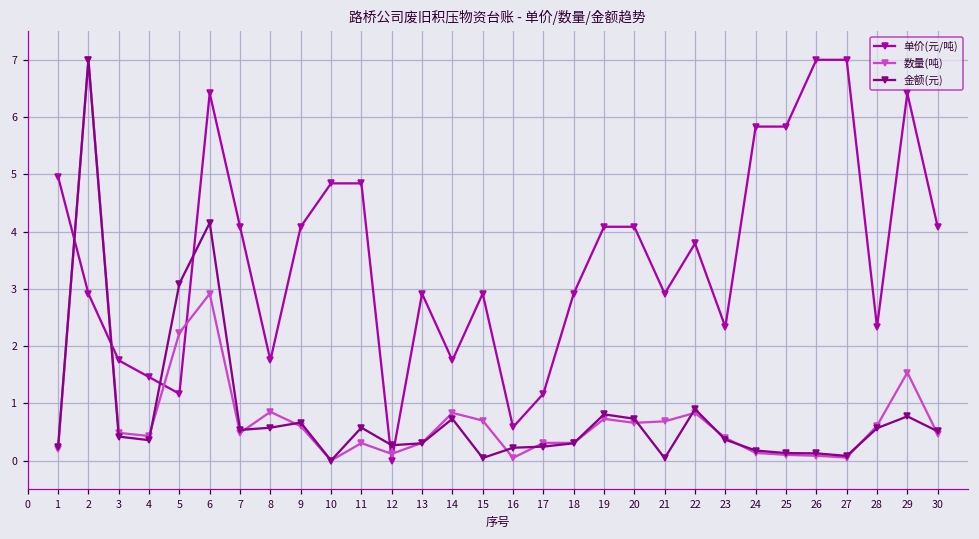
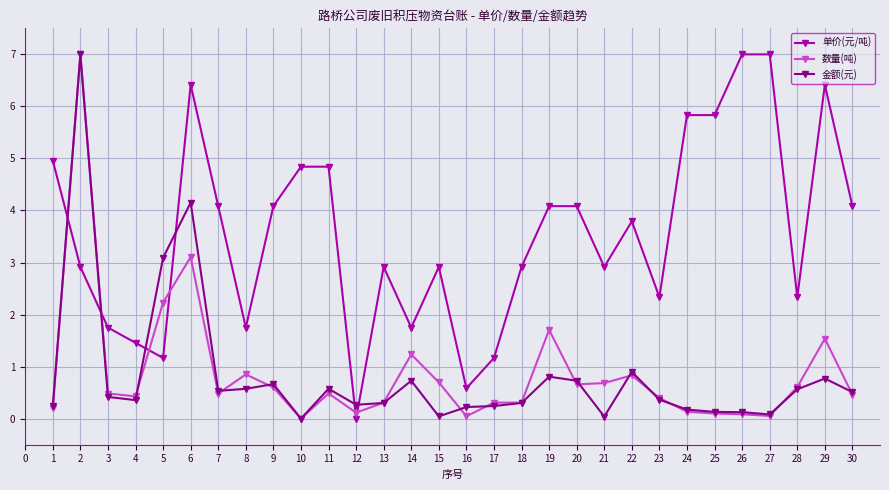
  {
    "数量(吨)": {
      "3": 0.5,
      "4": 0.4,
      "5": 2.2,
-     "6": 2.9,
+     "6": 3.1,
      "7": 0.5,
      "8": 0.9,
      "9": 0.6,
-     "11": 0.3,
+     "11": 0.5,
      "12": 0.1,
-     "14": 0.8,
+     "14": 1.2,
      "15": 0.7,
      "16": 0.0,
      "17": 0.3,
-     "19": 0.7,
+     "19": 1.7,
      "20": 0.7,
      "21": 0.7,
      "22": 0.8,
      "29": 1.5,
      "30": 0.5
    }
  }
